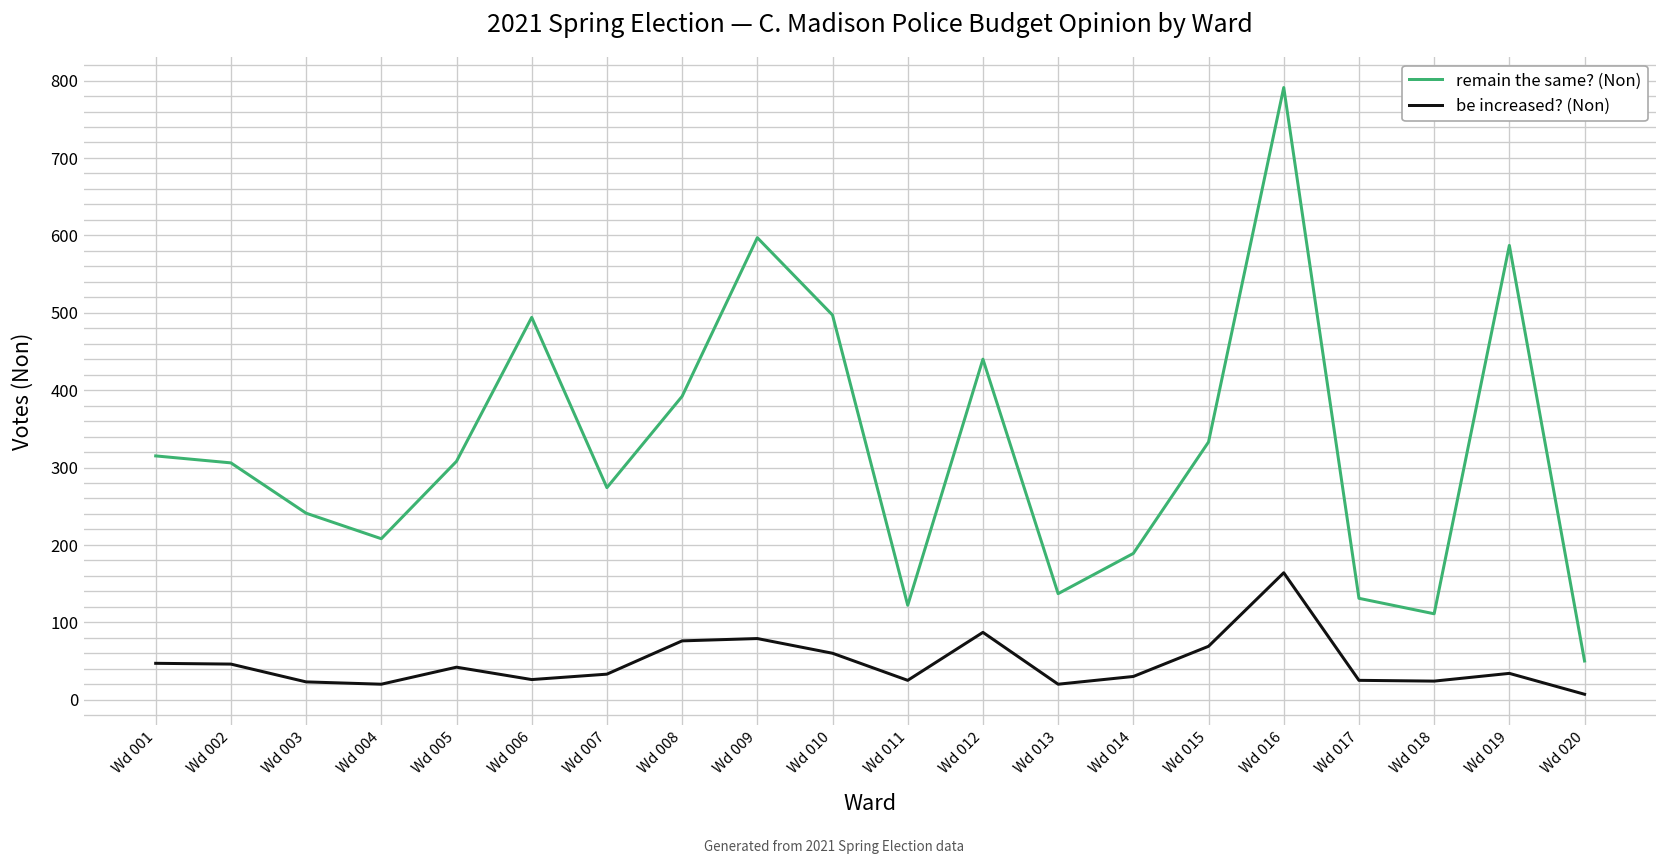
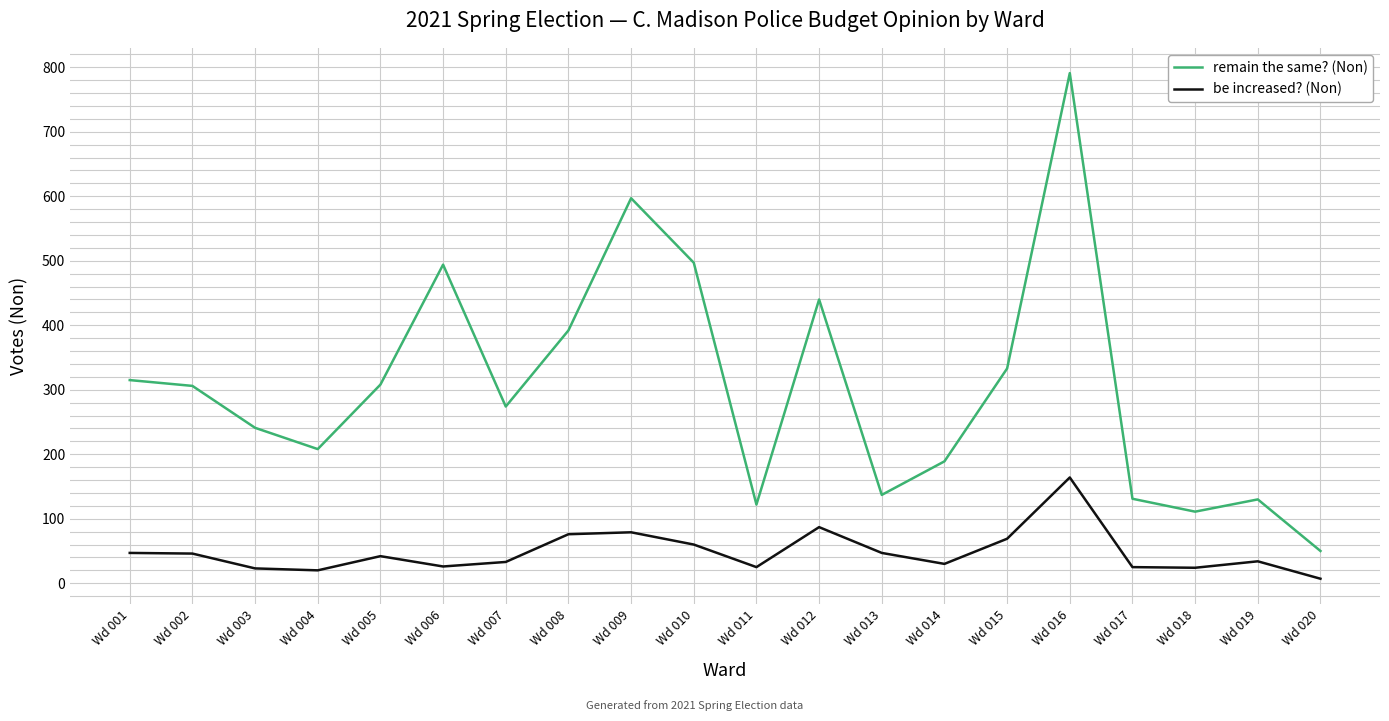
  {
    "remain the same? (Non)": {
      "Wd 001": 320,
      "Wd 002": 310,
      "Wd 003": 240,
      "Wd 004": 210,
      "Wd 005": 310,
      "Wd 006": 490,
      "Wd 007": 270,
      "Wd 008": 390,
      "Wd 009": 600,
      "Wd 010": 500,
      "Wd 011": 120,
      "Wd 012": 440,
      "Wd 013": 140,
      "Wd 014": 190,
      "Wd 015": 330,
      "Wd 016": 790,
      "Wd 017": 130,
      "Wd 018": 110,
-     "Wd 019": 590,
+     "Wd 019": 130,
      "Wd 020": 50
    },
    "be increased? (Non)": {
      "Wd 001": 50,
      "Wd 002": 50,
      "Wd 003": 20,
      "Wd 004": 20,
      "Wd 005": 40,
      "Wd 006": 30,
      "Wd 007": 30,
      "Wd 008": 80,
      "Wd 009": 80,
      "Wd 010": 60,
      "Wd 011": 30,
      "Wd 012": 90,
-     "Wd 013": 20,
+     "Wd 013": 50,
      "Wd 014": 30,
      "Wd 015": 70,
      "Wd 016": 160,
      "Wd 017": 30,
      "Wd 018": 20,
      "Wd 019": 30,
      "Wd 020": 10
    }
  }
